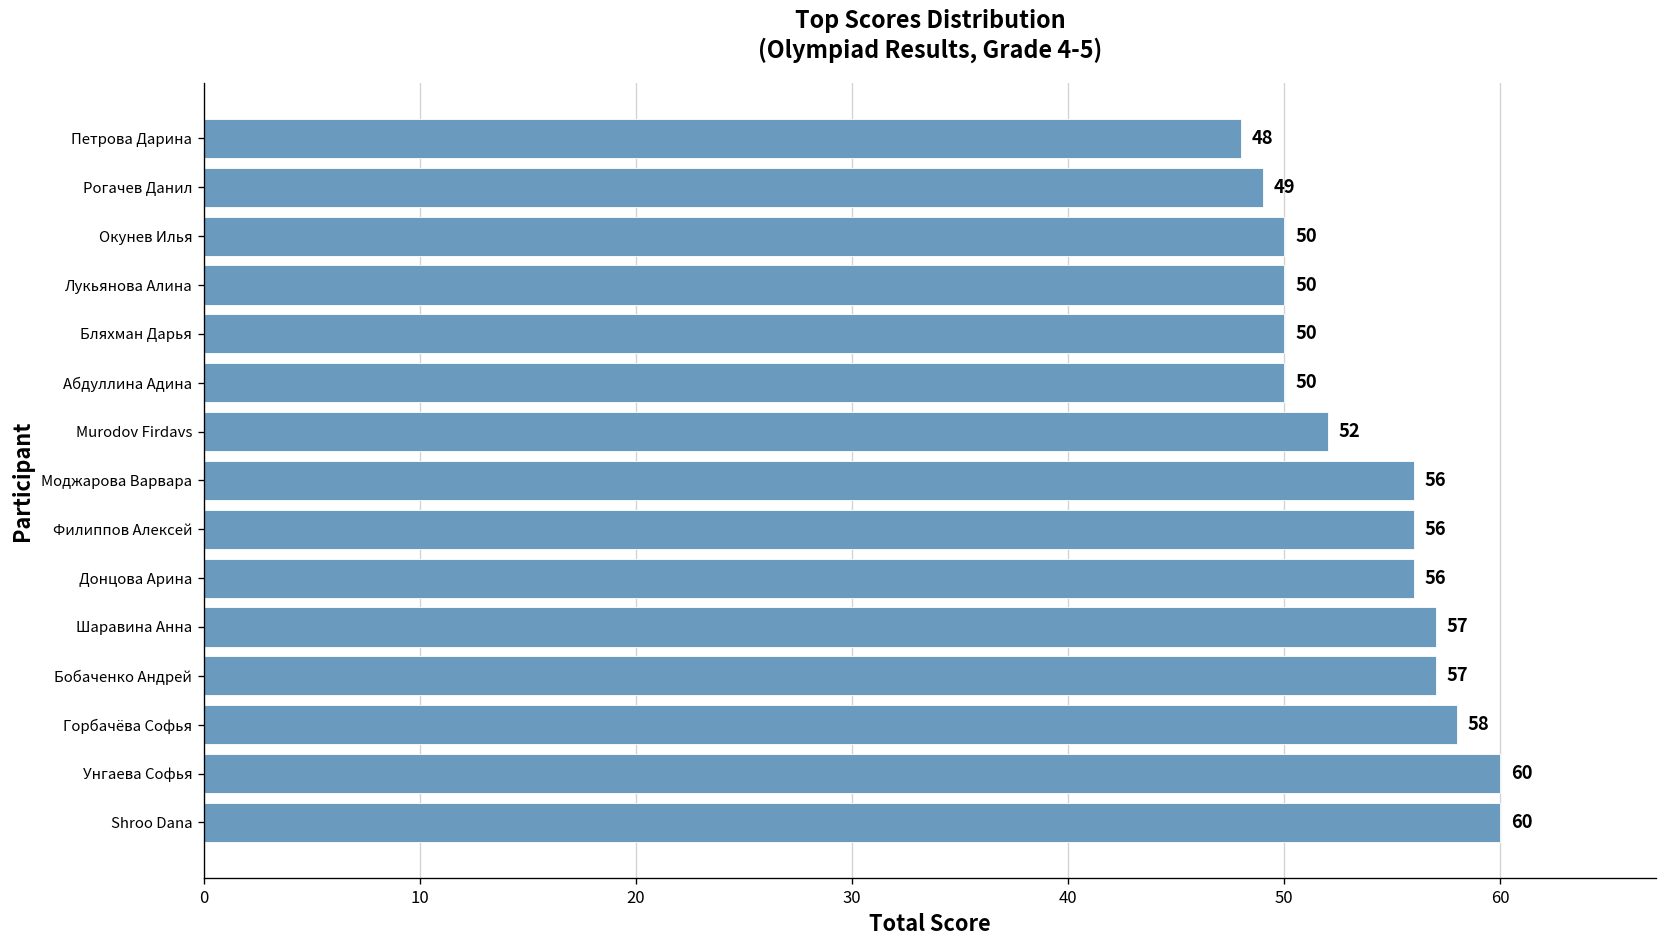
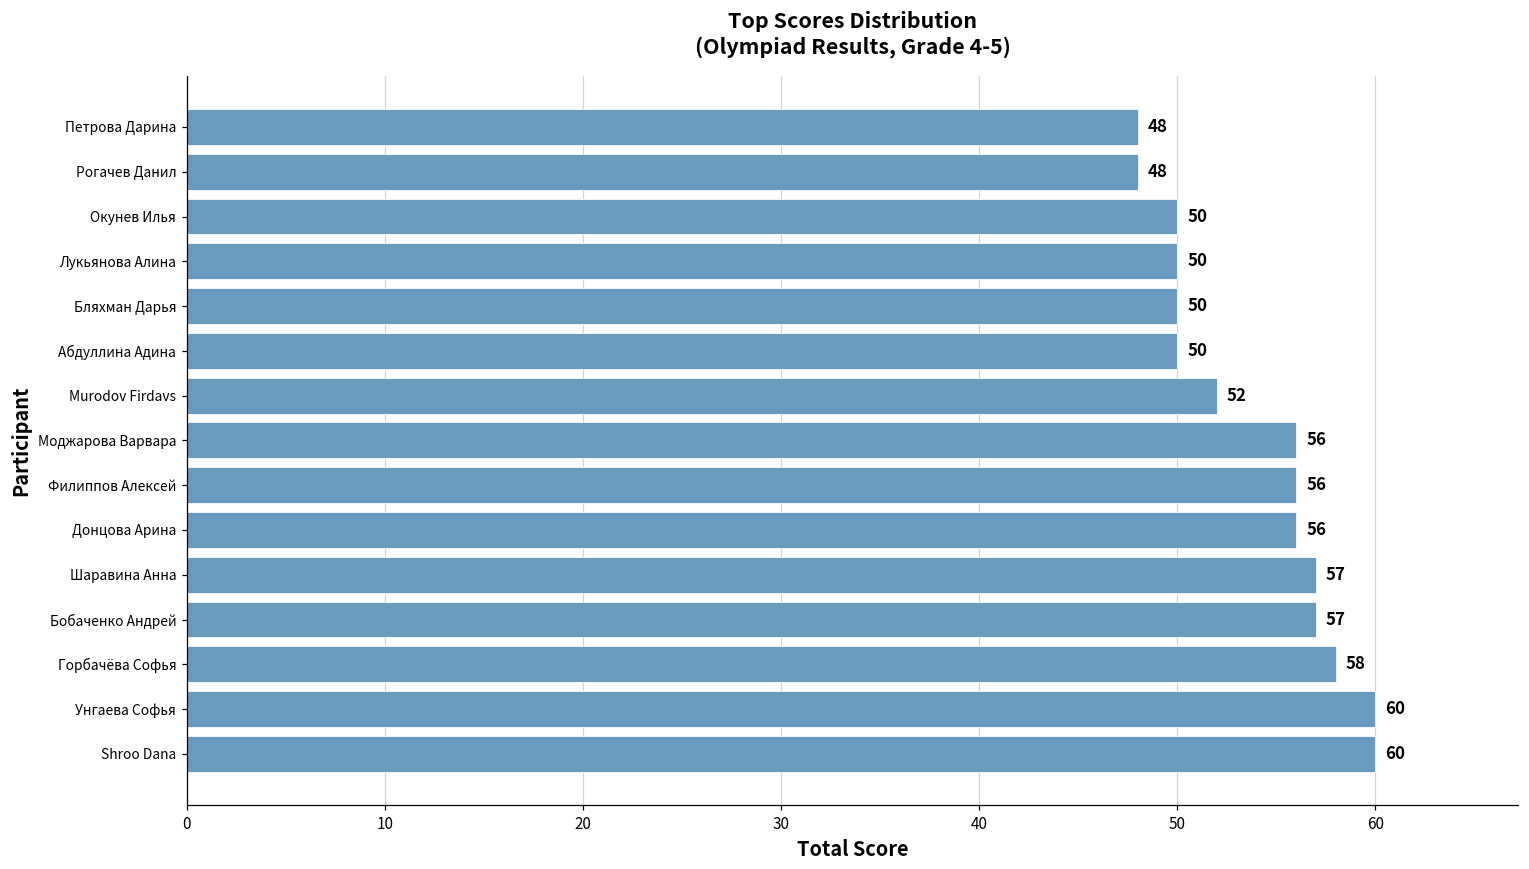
  {
    "Петрова Дарина": 48,
-   "Рогачев Данил": 49,
+   "Рогачев Данил": 48,
    "Окунев Илья": 50,
    "Лукьянова Алина": 50,
    "Бляхман Дарья": 50,
    "Абдуллина Адина": 50,
    "Murodov Firdavs": 52,
    "Моджарова Варвара": 56,
    "Филиппов Алексей": 56,
    "Донцова Арина": 56,
    "Шаравина Анна": 57,
    "Бобаченко Андрей": 57,
    "Горбачёва Софья": 58,
    "Унгаева Софья": 60,
    "Shroo Dana": 60
  }
